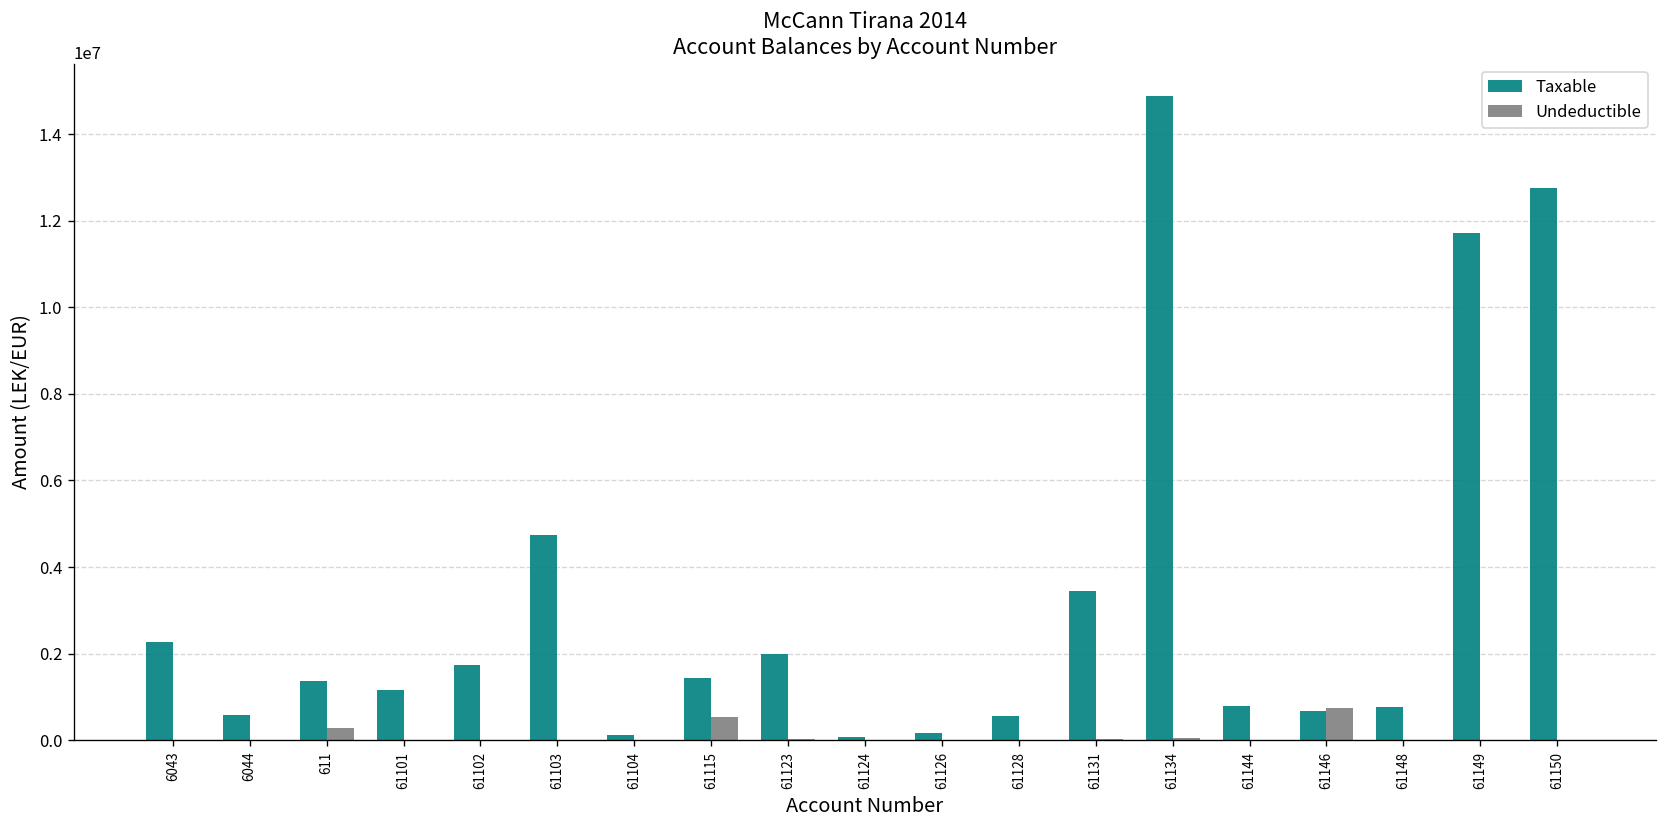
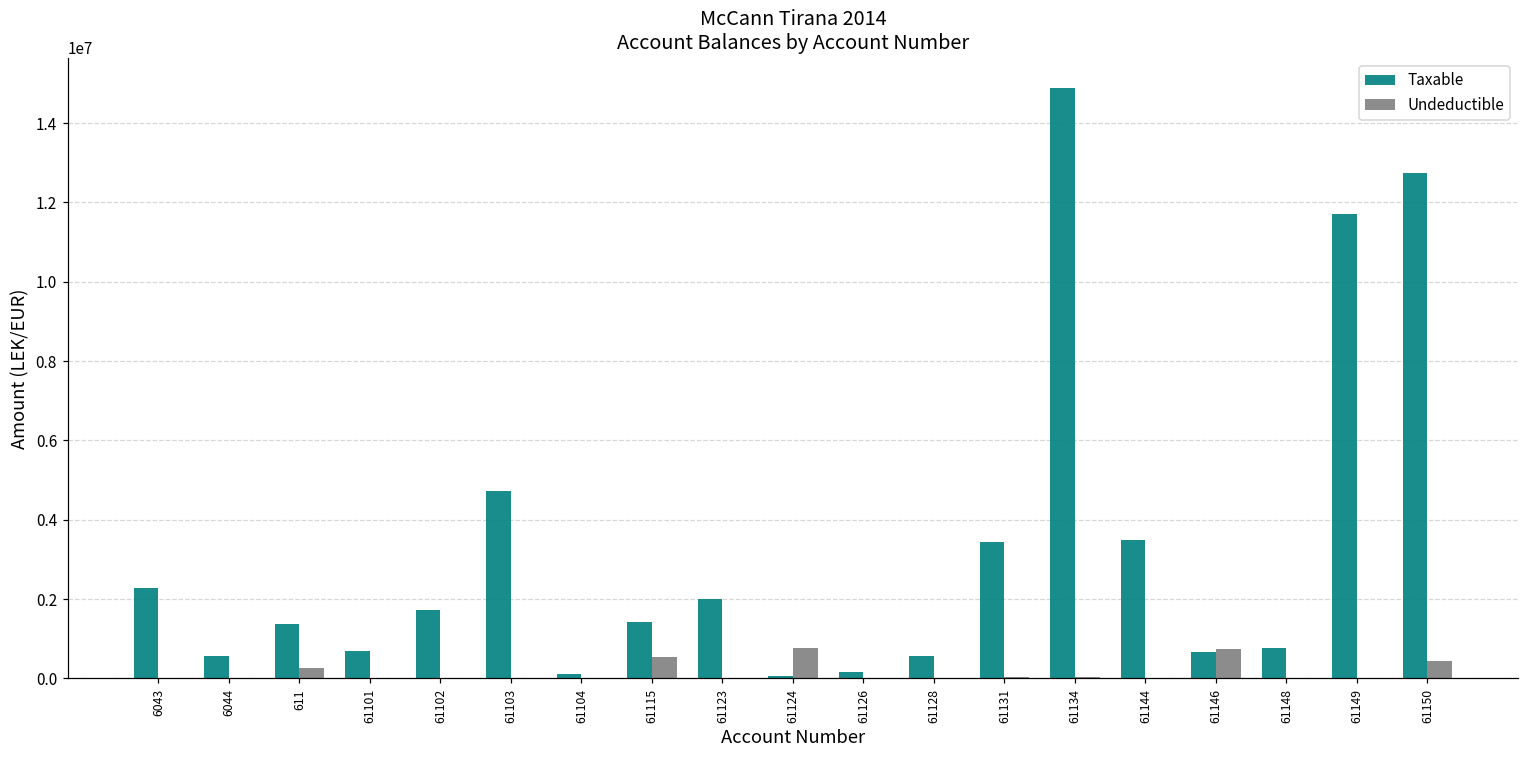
  {
    "Taxable": {
      "6043": 2300000,
      "6044": 600000,
      "611": 1400000,
-     "61101": 1100000,
+     "61101": 700000,
      "61102": 1700000,
      "61103": 4700000,
      "61104": 100000,
      "61115": 1400000,
      "61123": 2000000,
      "61126": 200000,
      "61128": 600000,
      "61131": 3400000,
      "61134": 14900000,
-     "61144": 800000,
+     "61144": 3500000,
      "61146": 700000,
      "61148": 800000,
      "61149": 11700000,
      "61150": 12800000
    },
    "Undeductible": {
      "6043": 0,
      "611": 300000,
      "61101": 0,
      "61102": 0,
      "61104": 0,
      "61115": 500000,
-     "61124": 0,
+     "61124": 800000,
      "61128": 0,
      "61144": 0,
      "61146": 700000,
      "61148": 0,
      "61149": 0,
-     "61150": 0
+     "61150": 400000
    }
  }
